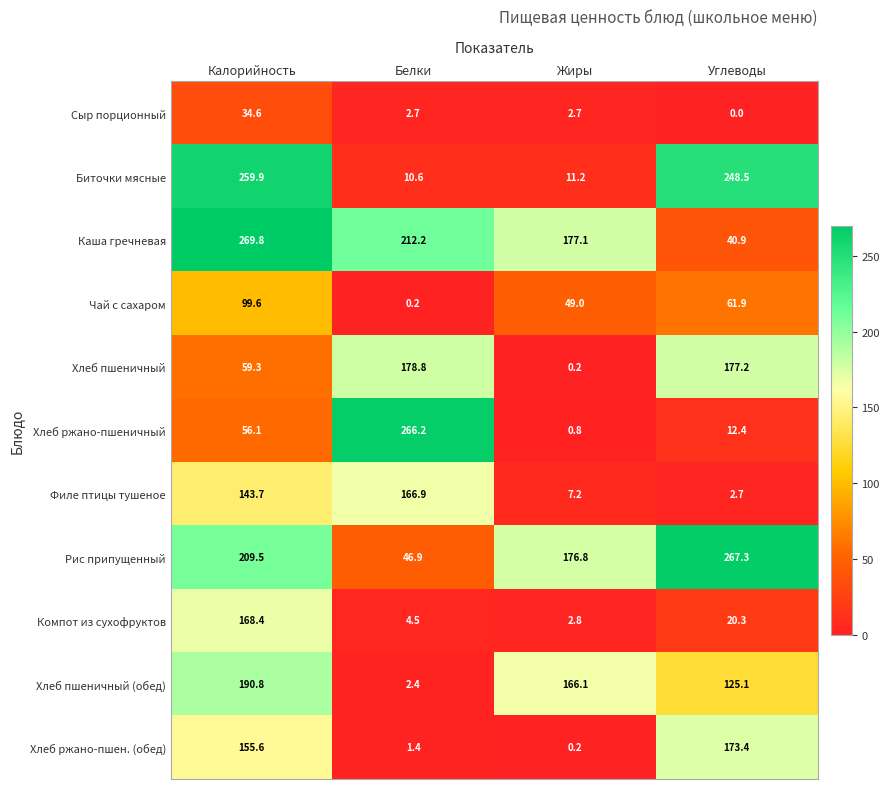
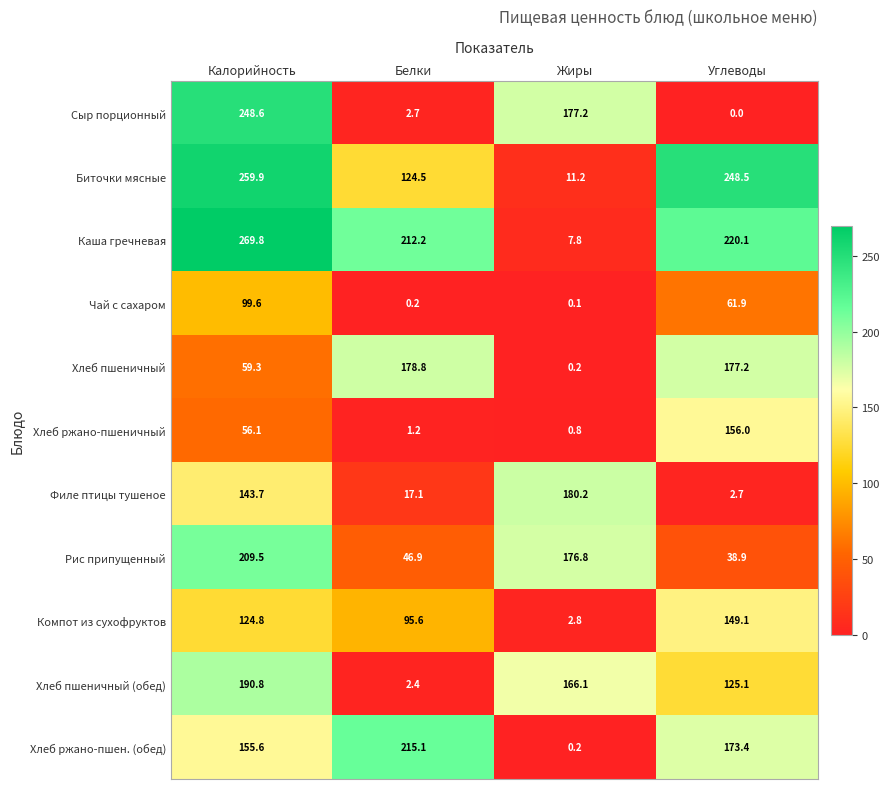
  {
    "Сыр порционный": {
-     "Калорийность": 34.6,
+     "Калорийность": 248.6,
      "Белки": 2.7,
-     "Жиры": 2.7,
+     "Жиры": 177.2,
      "Углеводы": 0.0
    },
    "Биточки мясные": {
      "Калорийность": 259.9,
-     "Белки": 10.6,
+     "Белки": 124.5,
      "Жиры": 11.2,
      "Углеводы": 248.5
    },
    "Каша гречневая": {
      "Калорийность": 269.8,
      "Белки": 212.2,
-     "Жиры": 177.1,
-     "Углеводы": 40.9
+     "Жиры": 7.8,
+     "Углеводы": 220.1
    },
    "Чай с сахаром": {
      "Калорийность": 99.6,
      "Белки": 0.2,
-     "Жиры": 49.0,
+     "Жиры": 0.1,
      "Углеводы": 61.9
    },
    "Хлеб пшеничный": {
      "Калорийность": 59.3,
      "Белки": 178.8,
      "Жиры": 0.2,
      "Углеводы": 177.2
    },
    "Хлеб ржано-пшеничный": {
      "Калорийность": 56.1,
-     "Белки": 266.2,
+     "Белки": 1.2,
      "Жиры": 0.8,
-     "Углеводы": 12.4
+     "Углеводы": 156.0
    },
    "Филе птицы тушеное": {
      "Калорийность": 143.7,
-     "Белки": 166.9,
-     "Жиры": 7.2,
+     "Белки": 17.1,
+     "Жиры": 180.2,
      "Углеводы": 2.7
    },
    "Рис припущенный": {
      "Калорийность": 209.5,
      "Белки": 46.9,
      "Жиры": 176.8,
-     "Углеводы": 267.3
+     "Углеводы": 38.9
    },
    "Компот из сухофруктов": {
-     "Калорийность": 168.4,
-     "Белки": 4.5,
+     "Калорийность": 124.8,
+     "Белки": 95.6,
      "Жиры": 2.8,
-     "Углеводы": 20.3
+     "Углеводы": 149.1
    },
    "Хлеб пшеничный (обед)": {
      "Калорийность": 190.8,
      "Белки": 2.4,
      "Жиры": 166.1,
      "Углеводы": 125.1
    },
    "Хлеб ржано-пшен. (обед)": {
      "Калорийность": 155.6,
-     "Белки": 1.4,
+     "Белки": 215.1,
      "Жиры": 0.2,
      "Углеводы": 173.4
    }
  }
